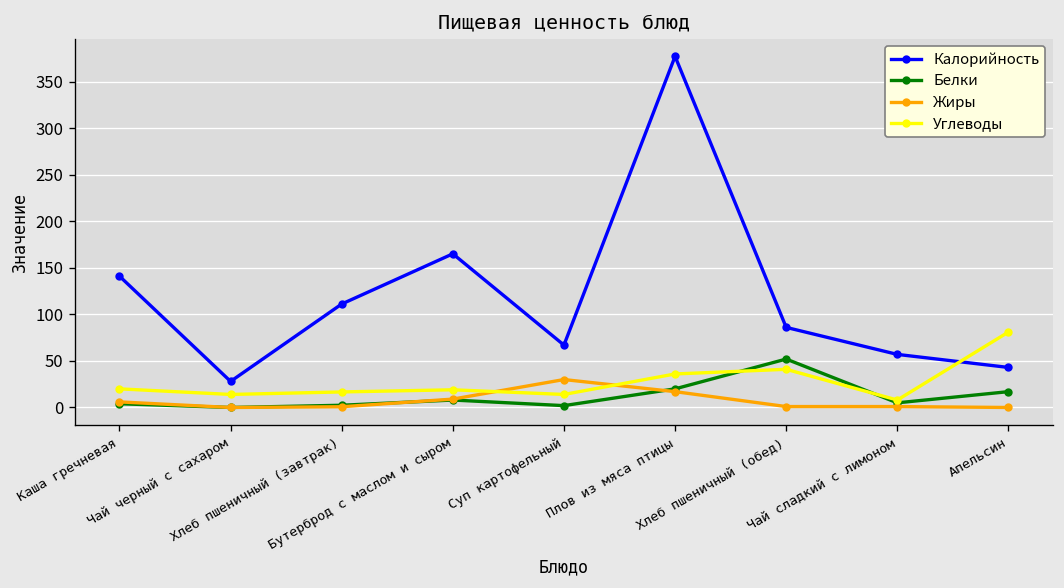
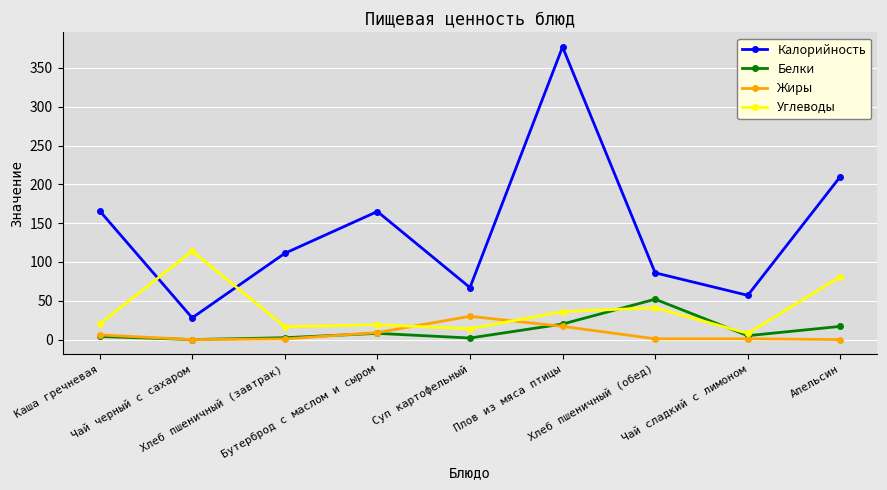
  {
    "Калорийность": {
-     "Каша гречневая": 140,
+     "Каша гречневая": 170,
      "Чай черный с сахаром": 30,
      "Хлеб пшеничный (завтрак)": 110,
      "Бутерброд с маслом и сыром": 170,
      "Суп картофельный": 70,
      "Плов из мяса птицы": 380,
      "Хлеб пшеничный (обед)": 90,
      "Чай сладкий с лимоном": 60,
-     "Апельсин": 40
+     "Апельсин": 210
    },
    "Белки": {
      "Суп картофельный": 0,
      "Хлеб пшеничный (обед)": 50,
      "Апельсин": 20
    },
    "Жиры": {
      "Суп картофельный": 30,
      "Хлеб пшеничный (обед)": 0,
      "Чай сладкий с лимоном": 0,
      "Апельсин": 0
    },
    "Углеводы": {
      "Каша гречневая": 20,
-     "Чай черный с сахаром": 10,
+     "Чай черный с сахаром": 110,
      "Хлеб пшеничный (завтрак)": 20,
      "Бутерброд с маслом и сыром": 20,
      "Суп картофельный": 10,
      "Плов из мяса птицы": 40,
      "Хлеб пшеничный (обед)": 40,
      "Апельсин": 80
    }
  }
